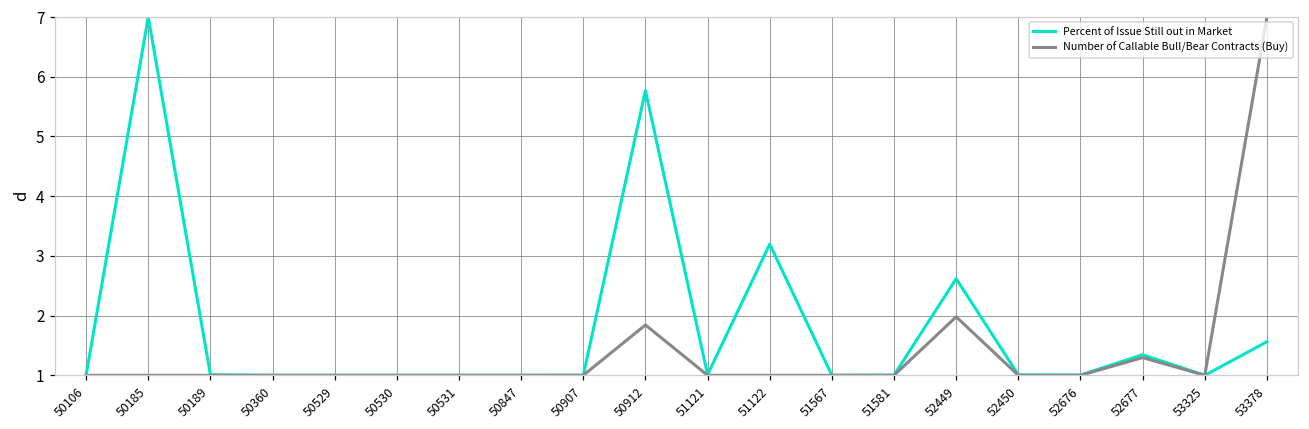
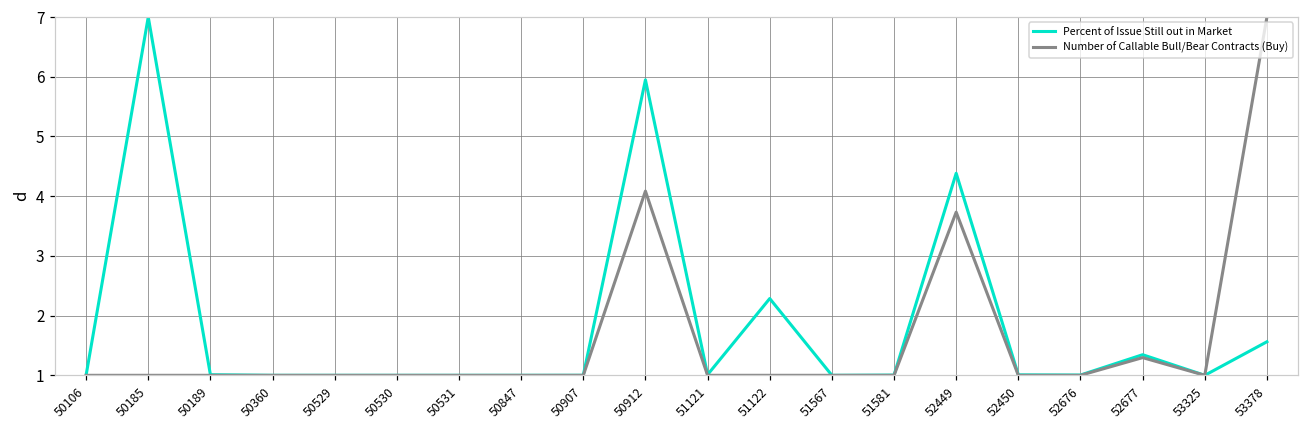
  {
    "Percent of Issue Still out in Market": {
      "50185": 7.0,
-     "50912": 5.8,
-     "51122": 3.2,
-     "52449": 2.6,
+     "50912": 5.9,
+     "51122": 2.3,
+     "52449": 4.4,
      "52677": 1.3,
      "53378": 1.6
    },
    "Number of Callable Bull/Bear Contracts (Buy)": {
      "50185": 1.0,
-     "50912": 1.8,
+     "50912": 4.1,
      "51122": 1.0,
-     "52449": 2.0,
+     "52449": 3.7,
      "52677": 1.3,
      "53378": 7.0
    }
  }
